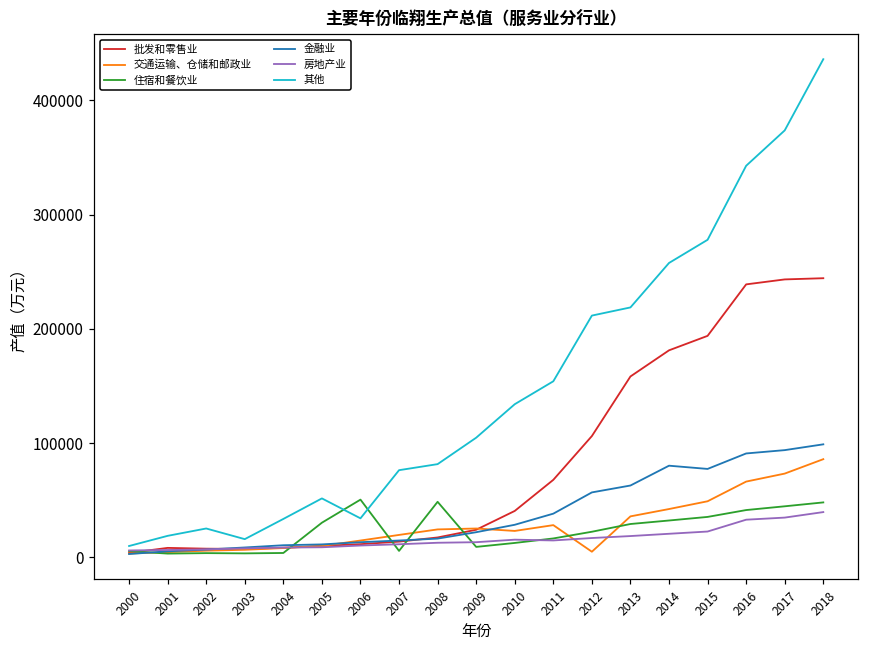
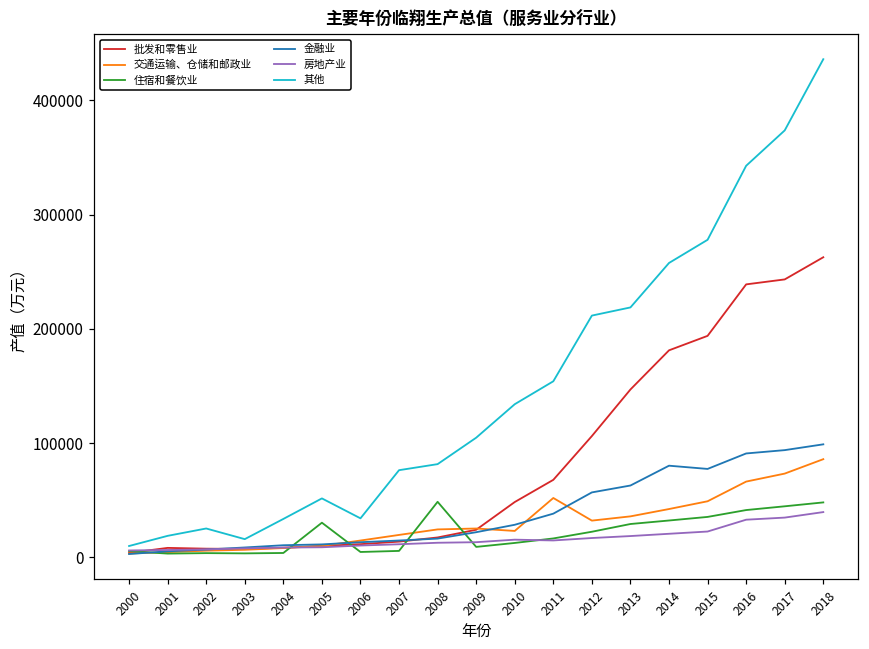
  {
    "批发和零售业": {
-     "2010": 41000,
+     "2010": 48000,
      "2011": 68000,
      "2012": 106000,
-     "2013": 158000,
+     "2013": 147000,
      "2014": 181000,
      "2015": 194000,
      "2016": 239000,
      "2017": 243000,
-     "2018": 244000
+     "2018": 263000
    },
    "交通运输、仓储和邮政业": {
      "2007": 20000,
      "2008": 24000,
      "2010": 23000,
-     "2011": 28000,
-     "2012": 5000,
+     "2011": 52000,
+     "2012": 32000,
      "2013": 36000,
      "2014": 42000,
      "2015": 49000,
      "2016": 66000,
      "2017": 73000,
      "2018": 86000
    },
    "住宿和餐饮业": {
      "2003": 3000,
      "2004": 4000,
      "2005": 30000,
-     "2006": 50000,
+     "2006": 5000,
      "2007": 6000,
      "2008": 49000,
      "2009": 9000,
      "2010": 13000,
      "2012": 22000,
      "2013": 29000,
      "2014": 32000,
      "2015": 35000,
      "2016": 41000,
      "2017": 45000,
      "2018": 48000
    },
    "金融业": {
      "2010": 28000,
      "2011": 38000,
      "2012": 57000,
      "2013": 63000,
      "2014": 80000,
      "2015": 77000,
      "2016": 91000,
      "2017": 94000,
      "2018": 99000
    },
    "房地产业": {
      "2008": 13000,
      "2009": 13000,
      "2010": 15000,
      "2012": 17000,
      "2013": 19000,
      "2014": 21000,
      "2015": 23000,
      "2016": 33000,
      "2017": 35000,
      "2018": 40000
    },
    "其他": {
      "2000": 10000,
      "2001": 19000,
      "2002": 25000,
      "2003": 16000,
      "2004": 34000,
      "2005": 52000,
      "2006": 34000,
      "2007": 76000,
      "2008": 82000,
      "2009": 105000,
      "2010": 134000,
      "2011": 154000,
      "2012": 212000,
      "2013": 219000,
      "2014": 258000,
      "2015": 278000,
      "2016": 343000,
      "2017": 374000,
      "2018": 436000
    }
  }
